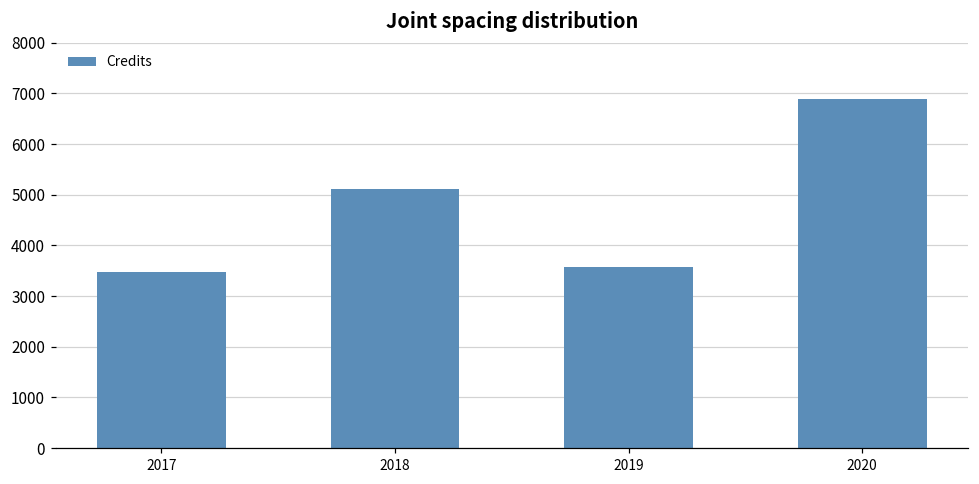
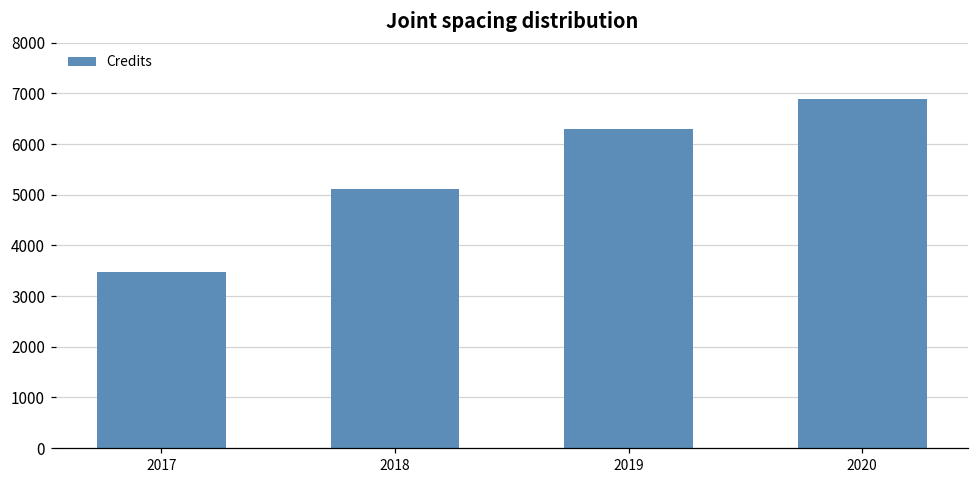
  {
    "2017": 3500,
    "2018": 5100,
-   "2019": 3600,
+   "2019": 6300,
    "2020": 6900
  }
